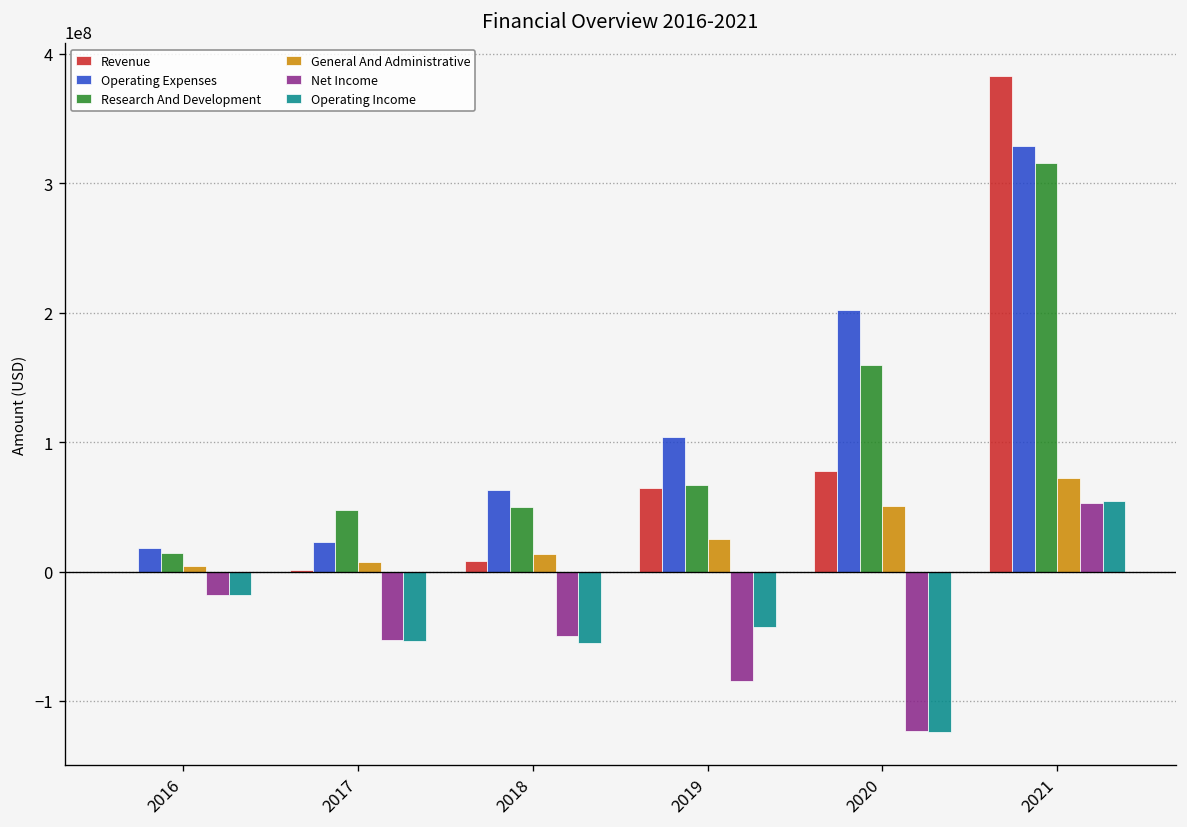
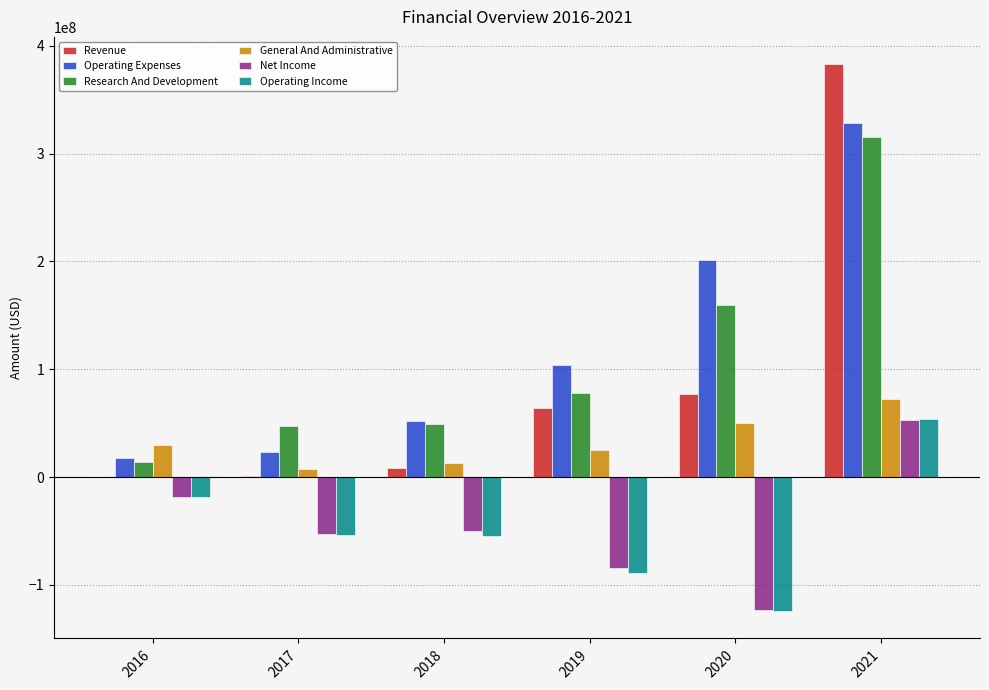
  {
    "Revenue": {
      "2016": 0,
      "2018": 8000000,
      "2019": 65000000,
      "2020": 78000000,
      "2021": 383000000
    },
    "Operating Expenses": {
      "2016": 18000000,
      "2017": 23000000,
-     "2018": 63000000,
+     "2018": 52000000,
      "2019": 104000000,
      "2020": 202000000,
      "2021": 329000000
    },
    "Research And Development": {
      "2016": 14000000,
      "2017": 47000000,
      "2018": 50000000,
-     "2019": 67000000,
+     "2019": 78000000,
      "2020": 159000000,
      "2021": 316000000
    },
    "General And Administrative": {
-     "2016": 4000000,
+     "2016": 30000000,
      "2017": 8000000,
      "2018": 14000000,
      "2019": 25000000,
      "2020": 51000000,
      "2021": 72000000
    },
    "Net Income": {
      "2016": -18000000,
      "2017": -53000000,
      "2018": -50000000,
      "2019": -85000000,
      "2020": -123000000,
      "2021": 53000000
    },
    "Operating Income": {
      "2016": -18000000,
      "2017": -53000000,
      "2018": -55000000,
-     "2019": -43000000,
+     "2019": -89000000,
      "2020": -124000000,
      "2021": 54000000
    }
  }
